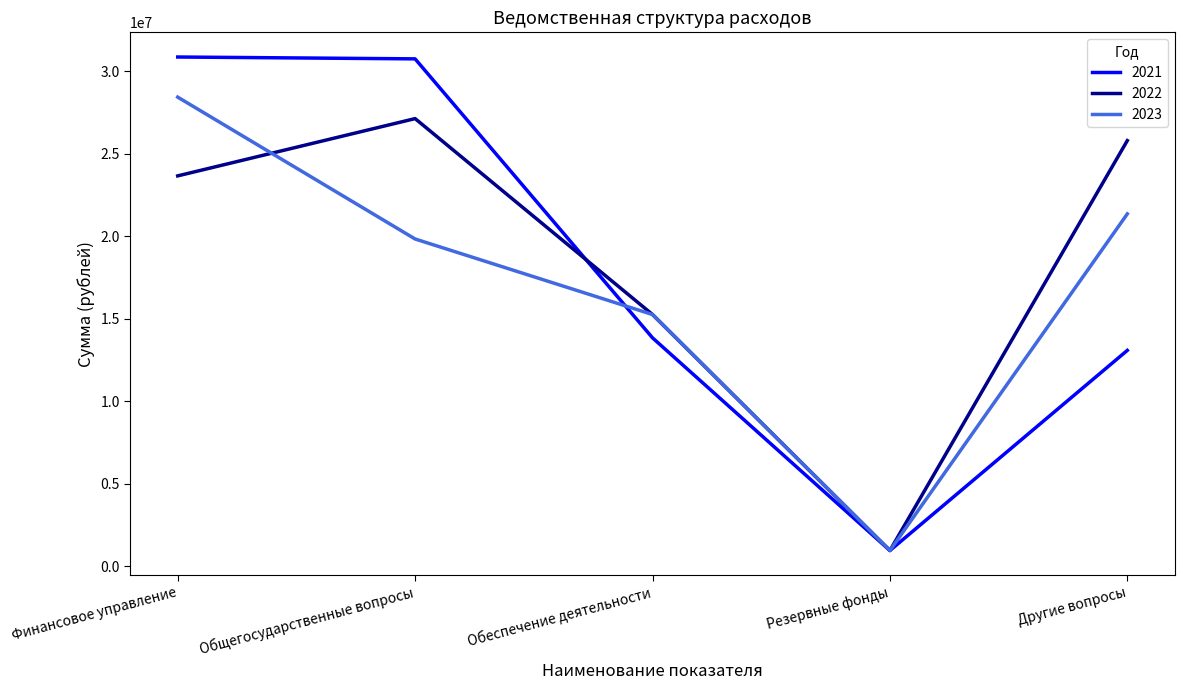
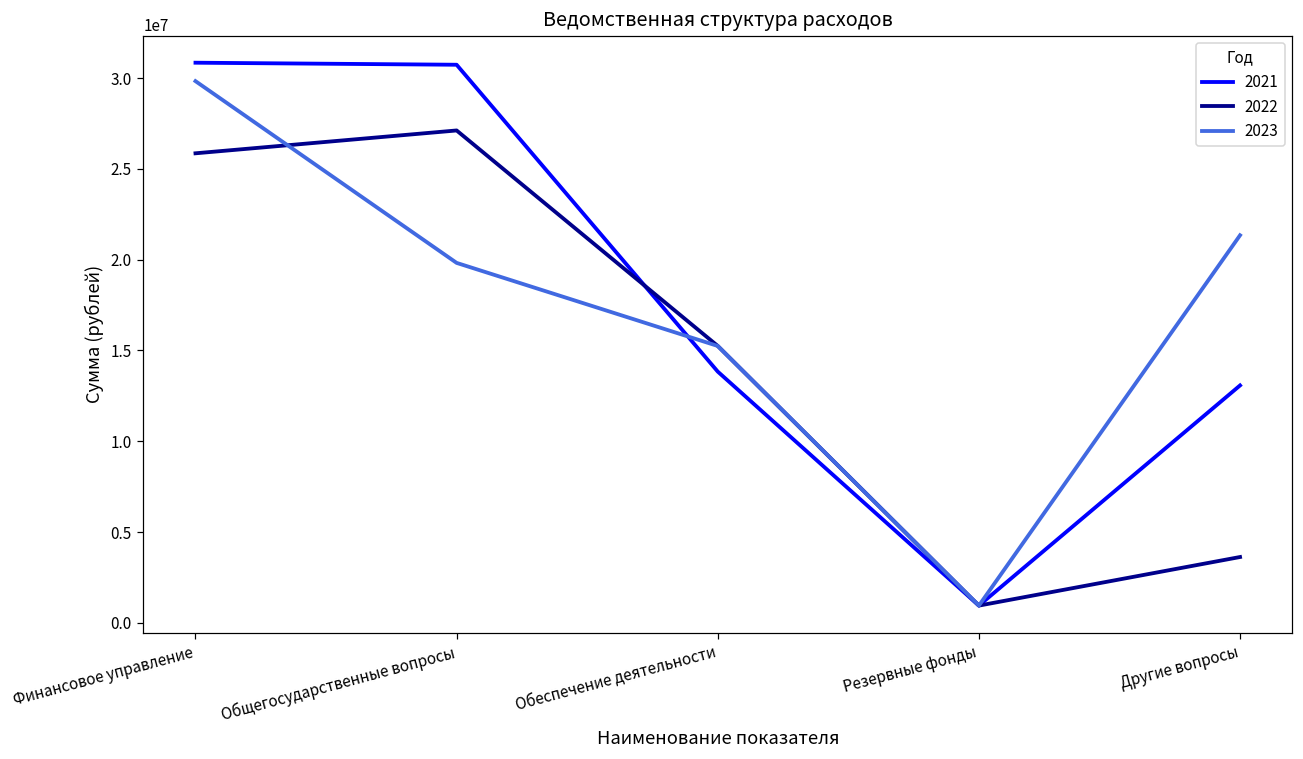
  {
    "2021": {
      "Финансовое управление": 30800000,
      "Общегосударственные вопросы": 30700000,
      "Обеспечение деятельности": 13800000,
      "Другие вопросы": 13100000
    },
    "2022": {
-     "Финансовое управление": 23600000,
+     "Финансовое управление": 25900000,
      "Общегосударственные вопросы": 27100000,
-     "Другие вопросы": 25800000
+     "Другие вопросы": 3600000
    },
    "2023": {
-     "Финансовое управление": 28400000,
+     "Финансовое управление": 29800000,
      "Общегосударственные вопросы": 19800000,
      "Другие вопросы": 21300000
    }
  }
